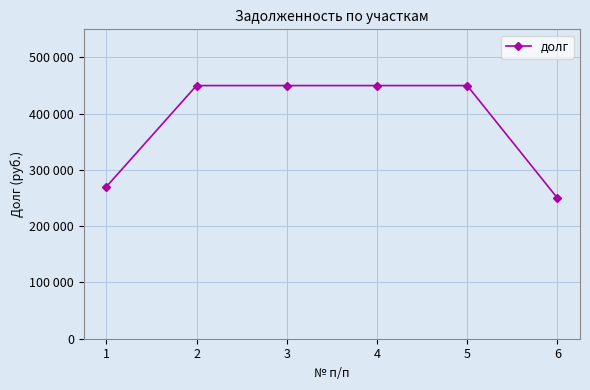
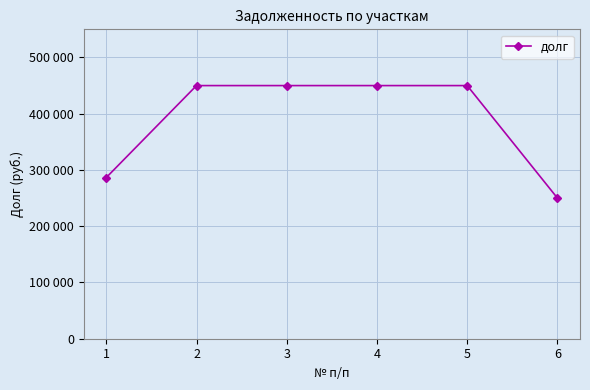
  {
-   "1": 270000,
+   "1": 290000,
    "2": 450000,
    "3": 450000,
    "4": 450000,
    "5": 450000,
    "6": 250000
  }
